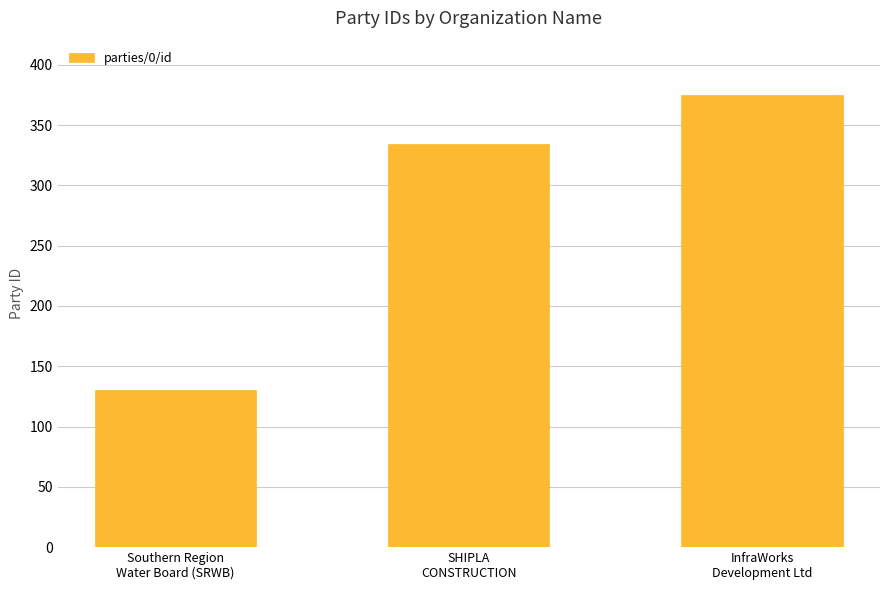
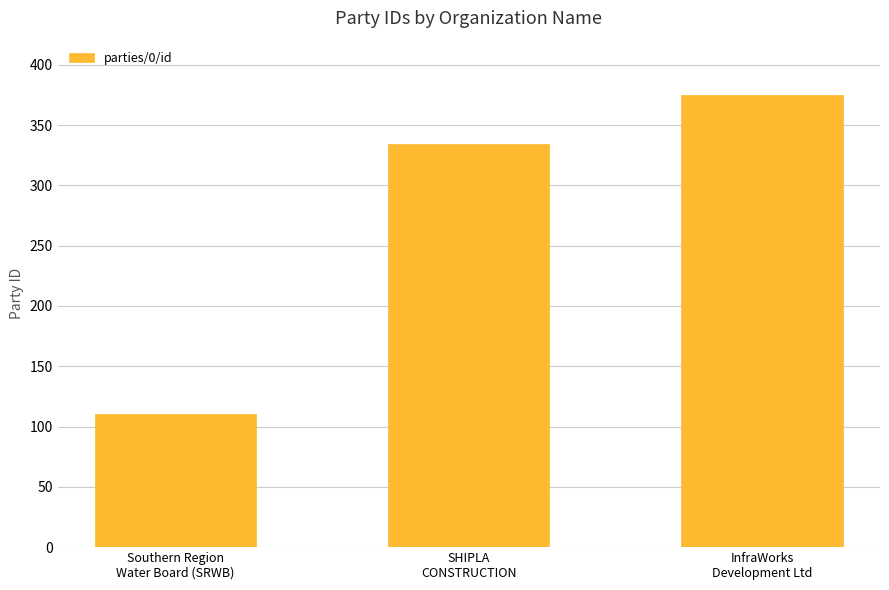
  {
-   "Southern Region Water Board (SRWB)": 130,
+   "Southern Region Water Board (SRWB)": 110,
    "SHIPLA CONSTRUCTION": 334,
    "InfraWorks Development Ltd": 375
  }
